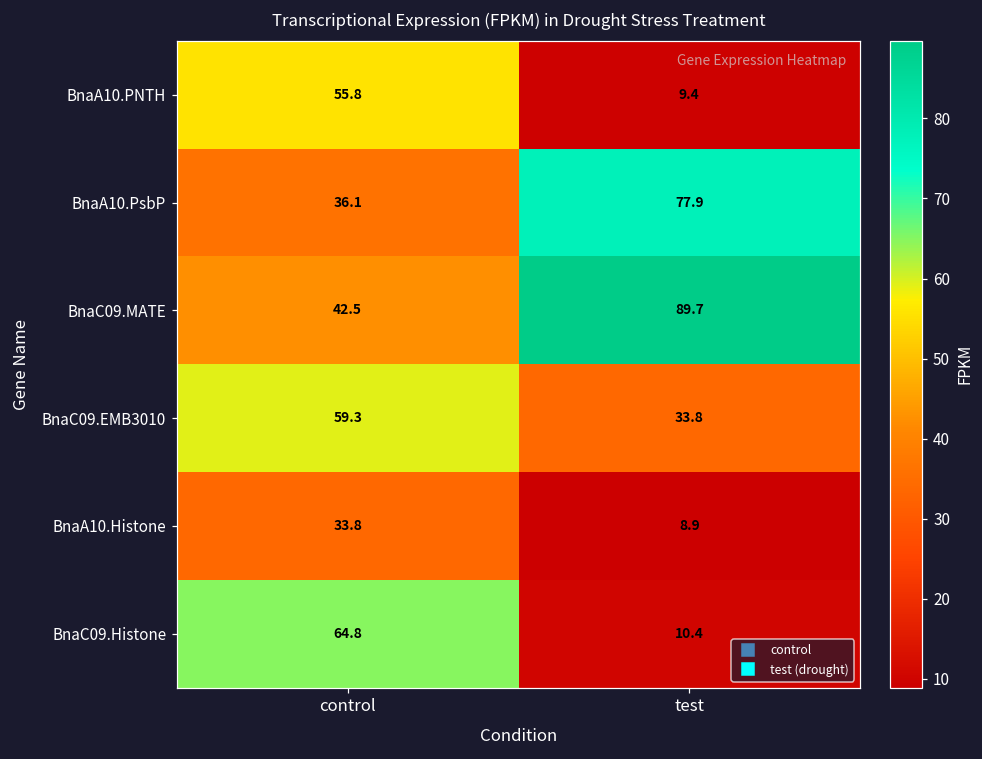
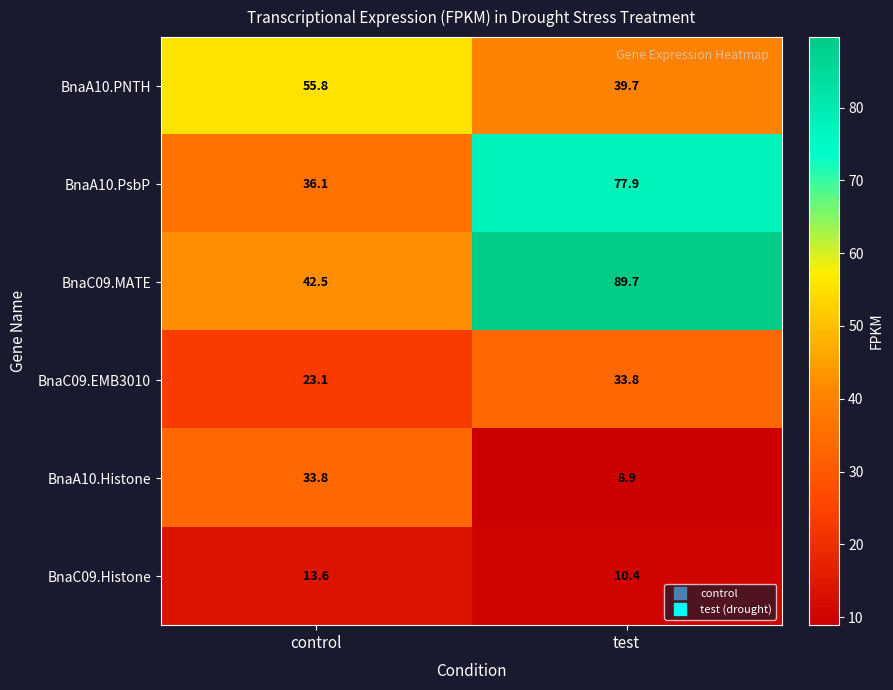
  {
    "BnaA10.PNTH": {
      "control": 55.8,
-     "test": 9.4
+     "test": 39.7
    },
    "BnaA10.PsbP": {
      "control": 36.1,
      "test": 77.9
    },
    "BnaC09.MATE": {
      "control": 42.5,
      "test": 89.7
    },
    "BnaC09.EMB3010": {
-     "control": 59.3,
+     "control": 23.1,
      "test": 33.8
    },
    "BnaA10.Histone": {
      "control": 33.8,
      "test": 8.9
    },
    "BnaC09.Histone": {
-     "control": 64.8,
+     "control": 13.6,
      "test": 10.4
    }
  }
